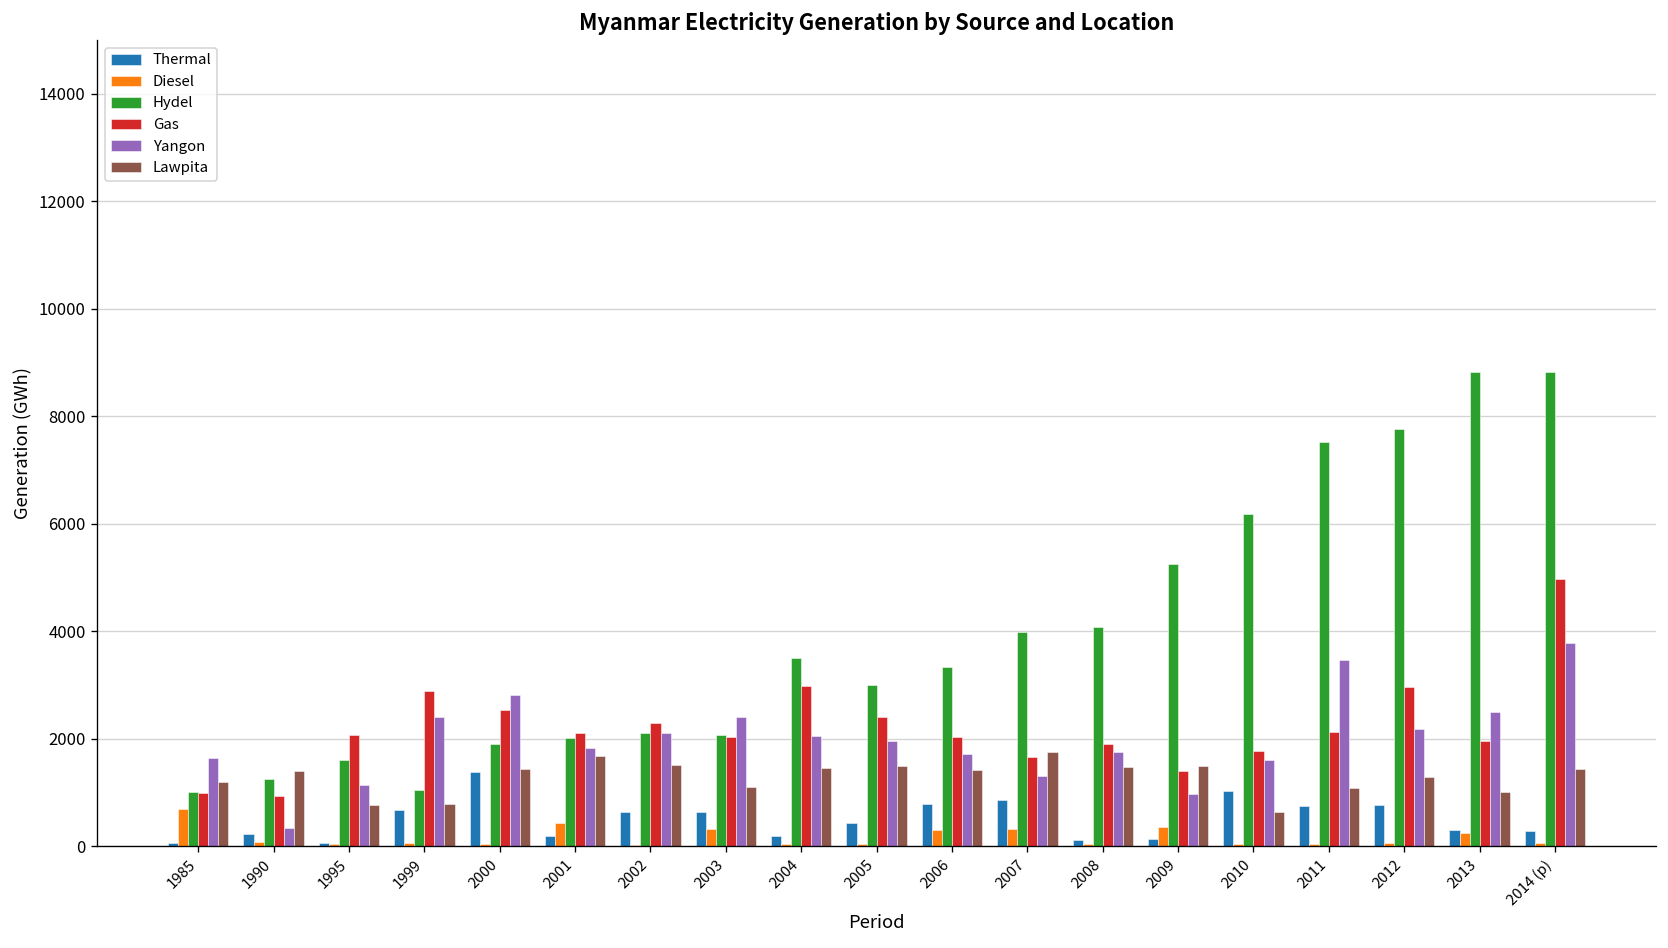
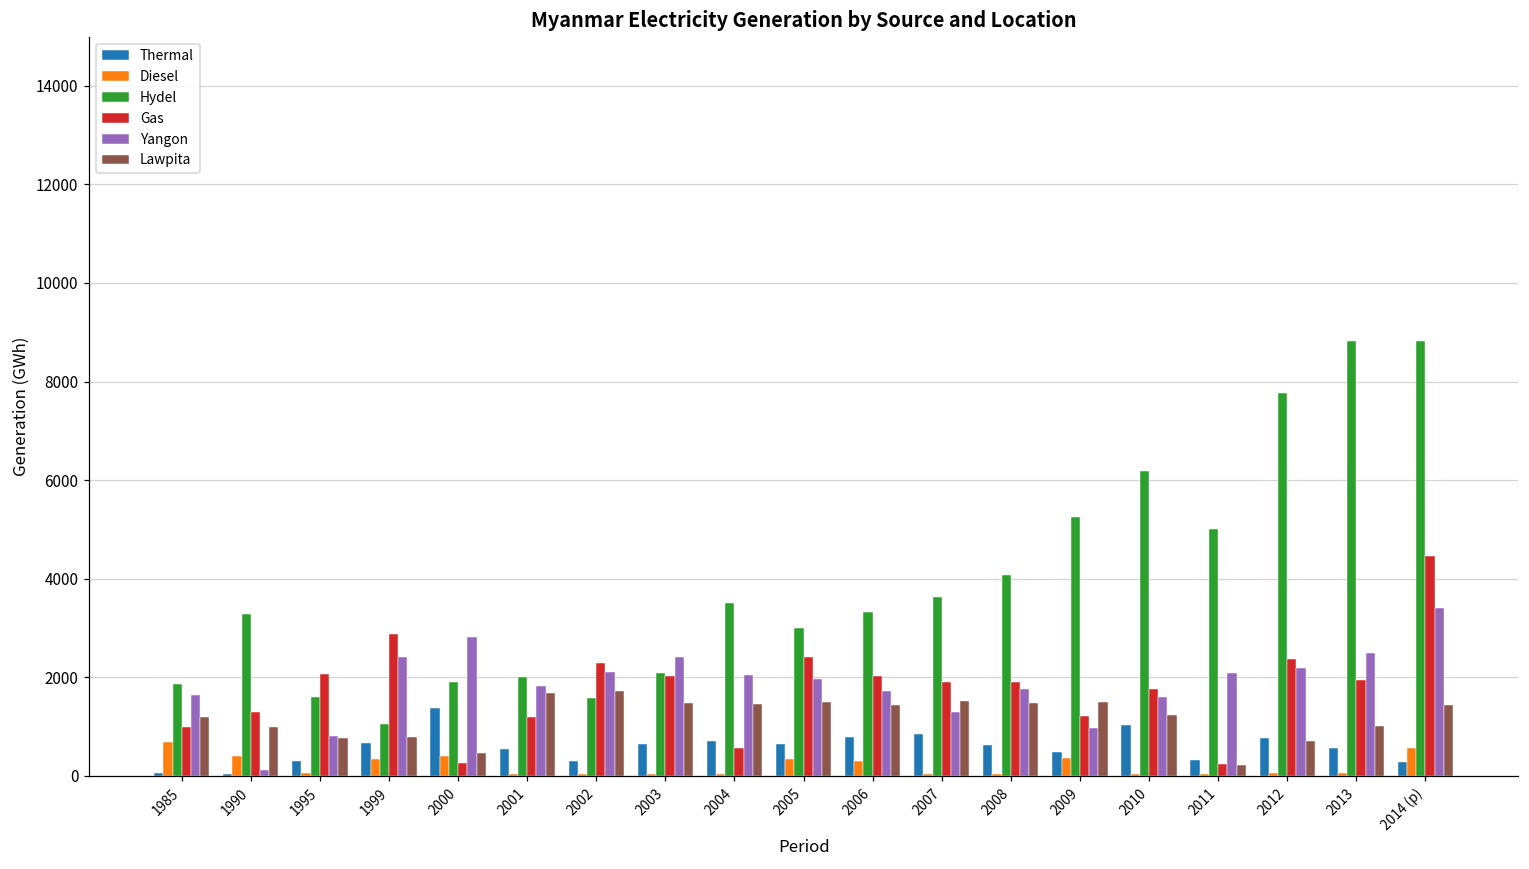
  {
    "Thermal": {
-     "1990": 200,
-     "1995": 100,
+     "1990": 0,
+     "1995": 300,
      "1999": 700,
      "2000": 1400,
-     "2001": 200,
-     "2002": 600,
+     "2001": 500,
+     "2002": 300,
      "2003": 600,
-     "2004": 200,
-     "2005": 400,
+     "2004": 700,
+     "2005": 600,
      "2006": 800,
      "2007": 900,
-     "2008": 100,
-     "2009": 100,
+     "2008": 600,
+     "2009": 500,
      "2010": 1000,
-     "2011": 700,
+     "2011": 300,
      "2012": 800,
-     "2013": 300,
+     "2013": 600,
      "2014 (p)": 300
    },
    "Diesel": {
      "1985": 700,
-     "1990": 100,
-     "1999": 100,
-     "2000": 0,
-     "2001": 400,
-     "2003": 300,
-     "2005": 0,
+     "1990": 400,
+     "1999": 300,
+     "2000": 400,
+     "2001": 0,
+     "2003": 0,
+     "2005": 300,
      "2006": 300,
-     "2007": 300,
+     "2007": 0,
      "2009": 400,
-     "2013": 200,
-     "2014 (p)": 100
+     "2013": 100,
+     "2014 (p)": 600
    },
    "Hydel": {
-     "1985": 1000,
-     "1990": 1200,
+     "1985": 1900,
+     "1990": 3300,
      "1995": 1600,
      "1999": 1000,
      "2000": 1900,
      "2001": 2000,
-     "2002": 2100,
+     "2002": 1600,
      "2003": 2100,
      "2004": 3500,
      "2005": 3000,
      "2006": 3300,
-     "2007": 4000,
+     "2007": 3600,
      "2008": 4100,
      "2009": 5300,
      "2010": 6200,
-     "2011": 7500,
+     "2011": 5000,
      "2012": 7800,
      "2013": 8800,
      "2014 (p)": 8800
    },
    "Gas": {
      "1985": 1000,
-     "1990": 900,
+     "1990": 1300,
      "1995": 2100,
      "1999": 2900,
-     "2000": 2500,
-     "2001": 2100,
+     "2000": 300,
+     "2001": 1200,
      "2002": 2300,
      "2003": 2000,
-     "2004": 3000,
+     "2004": 600,
      "2005": 2400,
      "2006": 2000,
-     "2007": 1700,
+     "2007": 1900,
      "2008": 1900,
-     "2009": 1400,
+     "2009": 1200,
      "2010": 1800,
-     "2011": 2100,
-     "2012": 3000,
+     "2011": 200,
+     "2012": 2400,
      "2013": 1900,
-     "2014 (p)": 5000
+     "2014 (p)": 4500
    },
    "Yangon": {
      "1985": 1600,
-     "1990": 300,
-     "1995": 1100,
+     "1990": 100,
+     "1995": 800,
      "1999": 2400,
      "2000": 2800,
      "2001": 1800,
      "2002": 2100,
      "2003": 2400,
      "2004": 2100,
      "2005": 2000,
      "2006": 1700,
      "2007": 1300,
      "2008": 1800,
      "2009": 1000,
      "2010": 1600,
-     "2011": 3500,
+     "2011": 2100,
      "2012": 2200,
      "2013": 2500,
-     "2014 (p)": 3800
+     "2014 (p)": 3400
    },
    "Lawpita": {
      "1985": 1200,
-     "1990": 1400,
+     "1990": 1000,
      "1995": 800,
      "1999": 800,
-     "2000": 1400,
+     "2000": 500,
      "2001": 1700,
-     "2002": 1500,
-     "2003": 1100,
+     "2002": 1700,
+     "2003": 1500,
      "2004": 1400,
      "2005": 1500,
      "2006": 1400,
-     "2007": 1700,
+     "2007": 1500,
      "2008": 1500,
      "2009": 1500,
-     "2010": 600,
-     "2011": 1100,
-     "2012": 1300,
+     "2010": 1200,
+     "2011": 200,
+     "2012": 700,
      "2013": 1000,
      "2014 (p)": 1400
    }
  }
